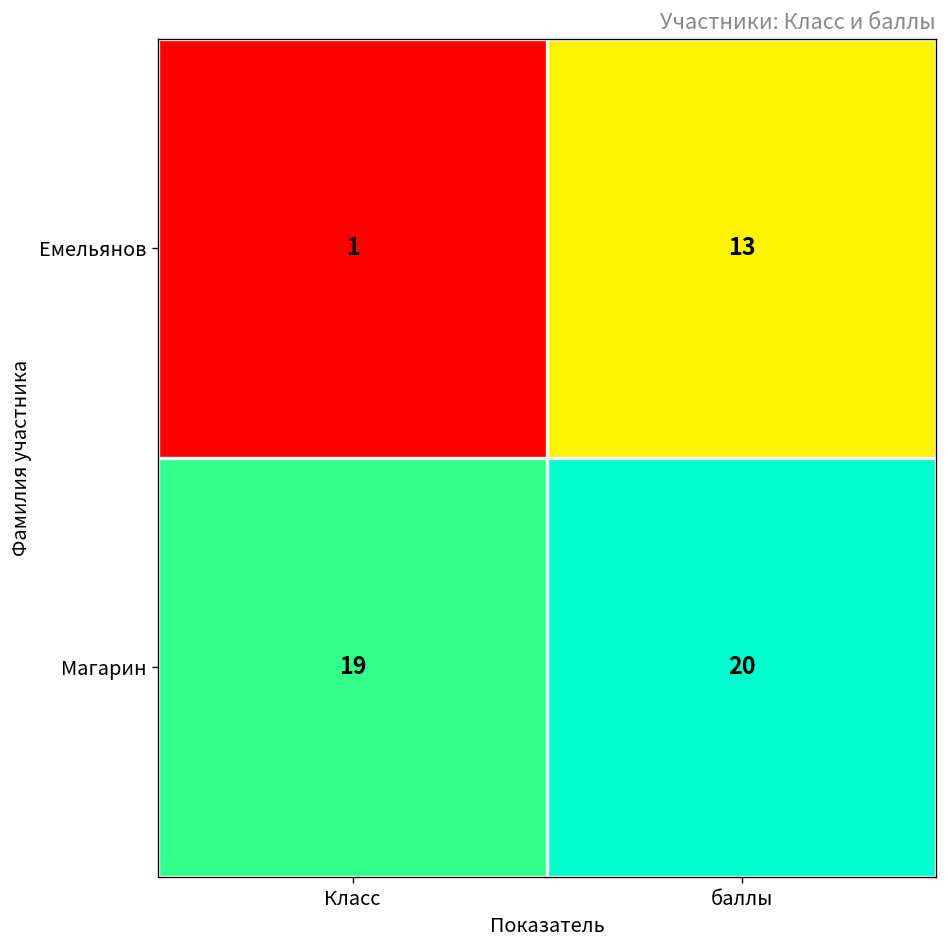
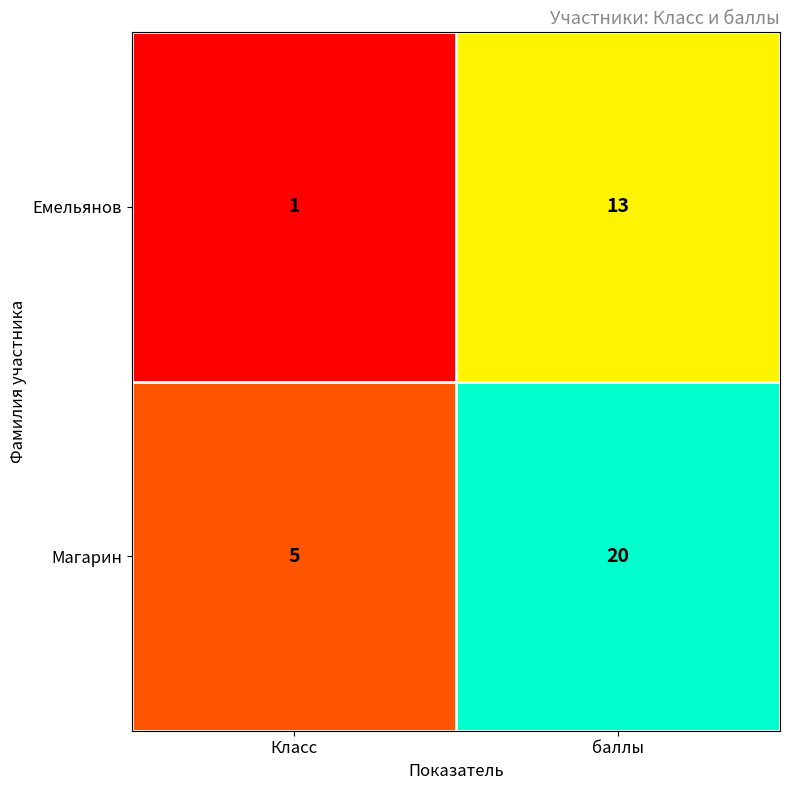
  {
    "Емельянов": {
      "Класс": 1,
      "баллы": 13
    },
    "Магарин": {
-     "Класс": 19,
+     "Класс": 5,
      "баллы": 20
    }
  }
